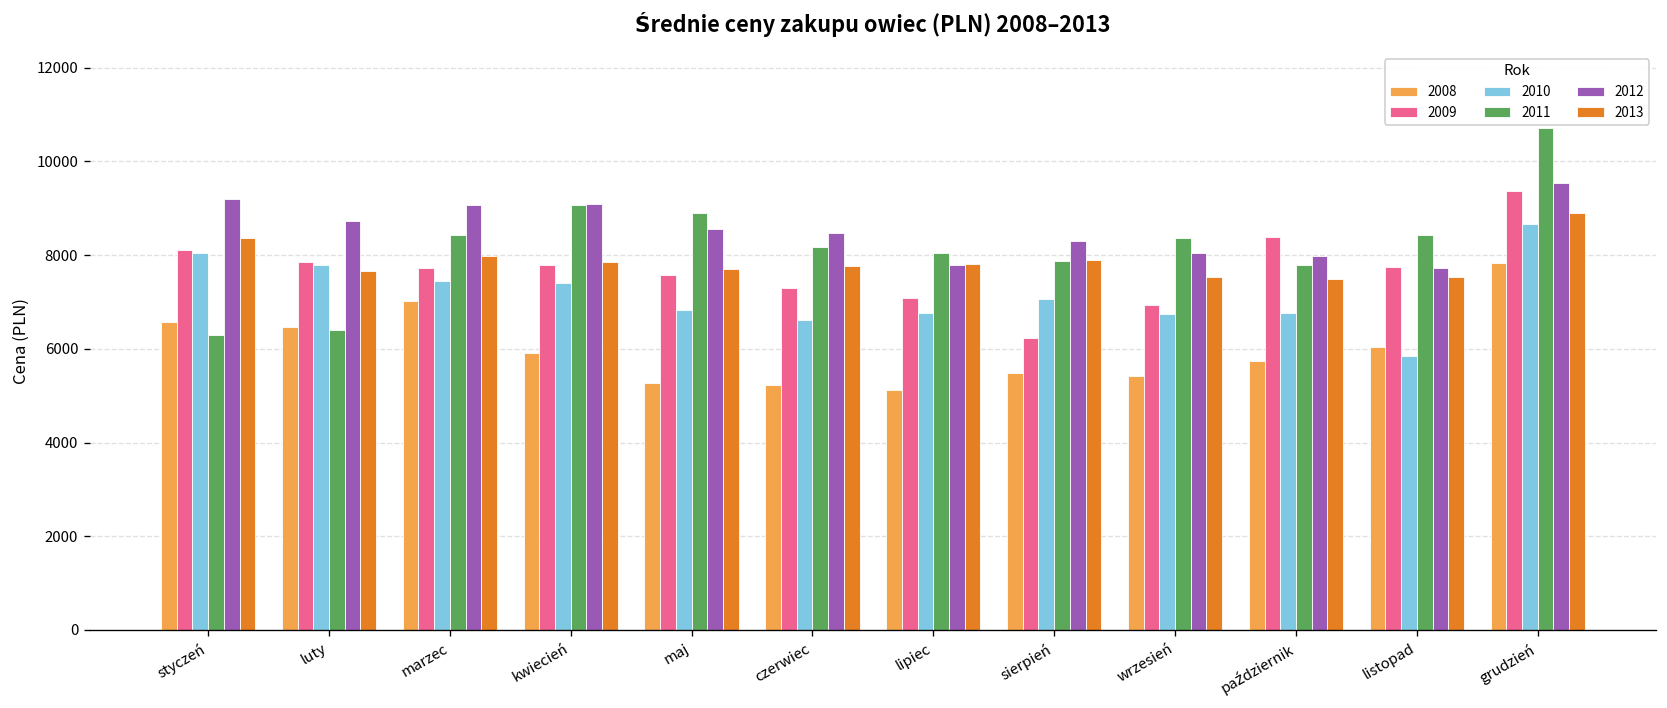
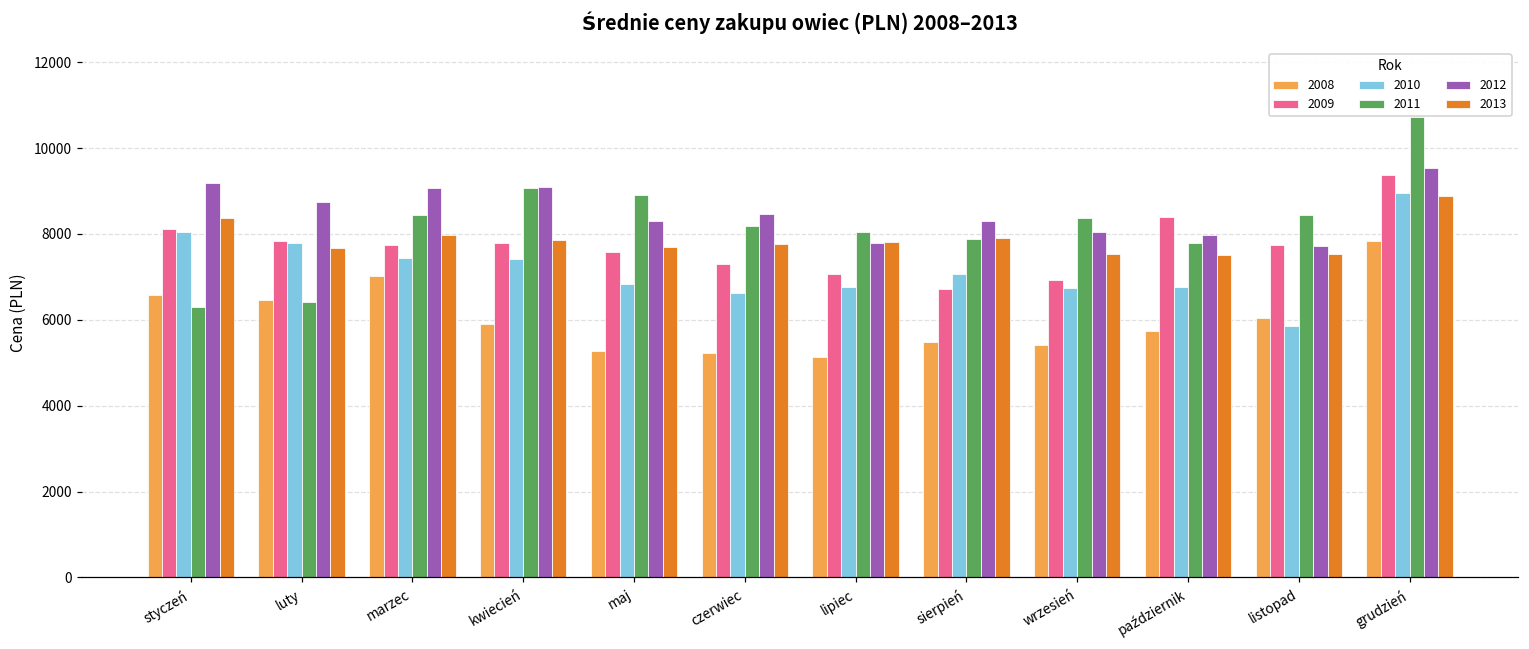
  {
    "2009": {
      "styczeń": 8100,
      "luty": 7800,
      "marzec": 7700,
      "kwiecień": 7800,
      "maj": 7600,
      "czerwiec": 7300,
      "lipiec": 7100,
-     "sierpień": 6200,
+     "sierpień": 6700,
      "wrzesień": 6900,
      "październik": 8400,
      "listopad": 7700,
      "grudzień": 9400
    },
    "2010": {
      "styczeń": 8100,
      "luty": 7800,
      "marzec": 7400,
      "kwiecień": 7400,
      "maj": 6800,
      "czerwiec": 6600,
      "lipiec": 6800,
      "sierpień": 7100,
      "wrzesień": 6700,
      "październik": 6800,
      "listopad": 5900,
-     "grudzień": 8700
+     "grudzień": 8900
    },
    "2011": {
      "styczeń": 6300,
      "luty": 6400,
      "marzec": 8400,
      "kwiecień": 9100,
      "maj": 8900,
      "czerwiec": 8200,
      "lipiec": 8000,
      "sierpień": 7900,
      "wrzesień": 8400,
      "październik": 7800,
      "listopad": 8400,
      "grudzień": 10700
    },
    "2012": {
      "styczeń": 9200,
      "luty": 8700,
      "marzec": 9100,
      "kwiecień": 9100,
-     "maj": 8600,
+     "maj": 8300,
      "czerwiec": 8500,
      "lipiec": 7800,
      "sierpień": 8300,
      "wrzesień": 8000,
      "październik": 8000,
      "listopad": 7700,
      "grudzień": 9500
    }
  }
